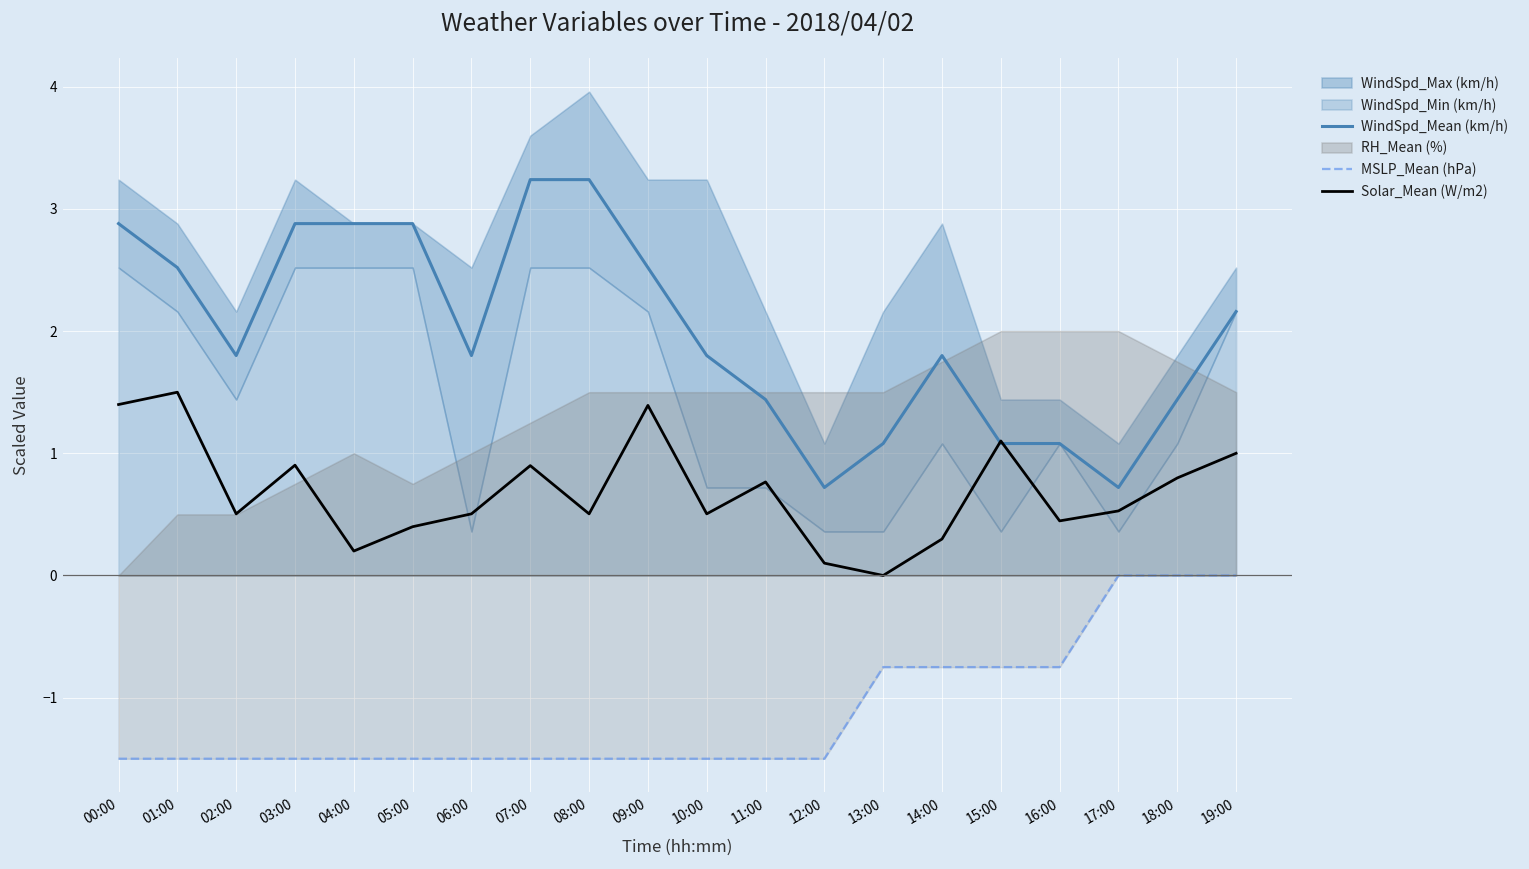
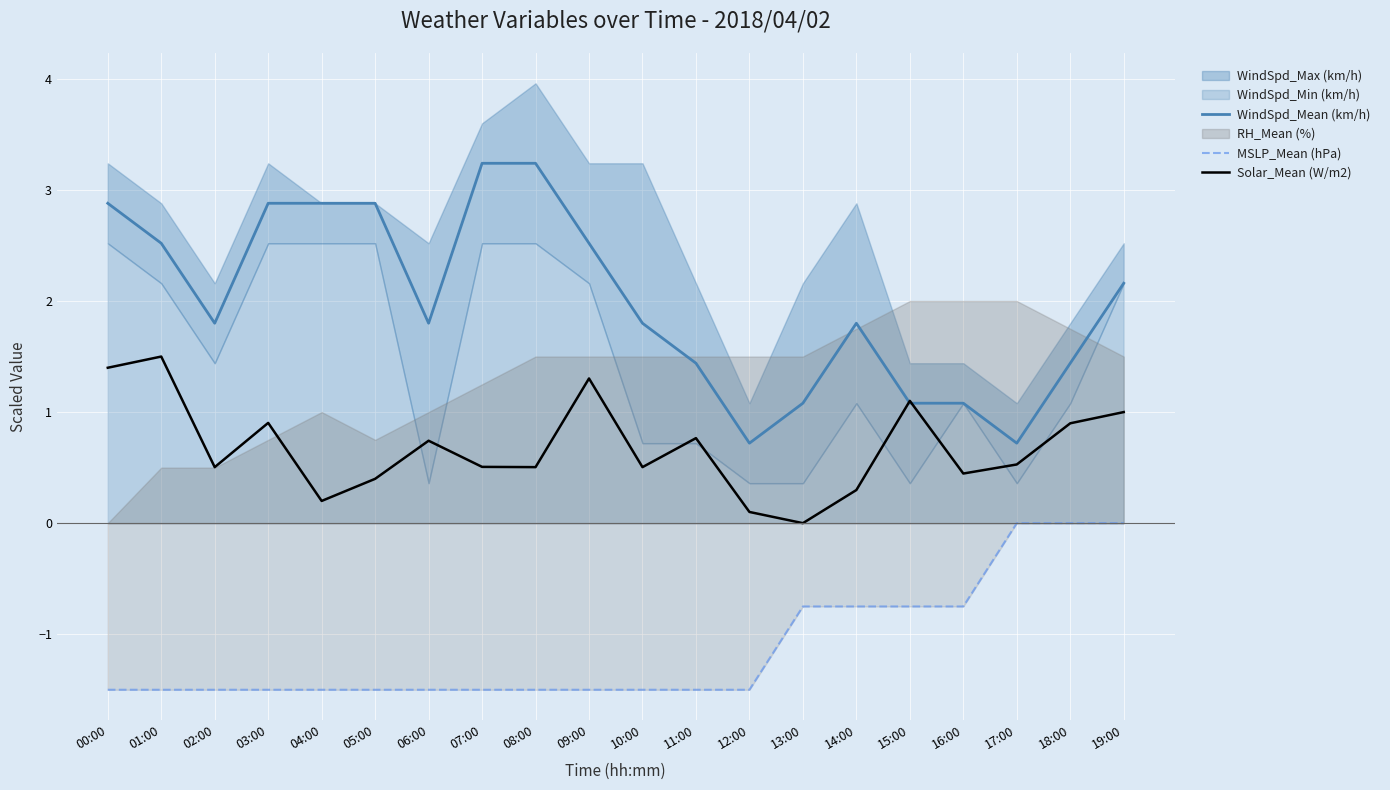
  {
    "MSLP_Mean (hPa)": {
      "00:00": -1.50,
      "01:00": -1.50,
      "02:00": -1.50,
      "03:00": -1.50,
      "04:00": -1.50,
      "05:00": -1.50,
      "06:00": -1.50,
      "07:00": -1.50,
      "08:00": -1.50,
      "09:00": -1.50,
      "10:00": -1.50,
      "11:00": -1.50,
      "12:00": -1.50,
      "13:00": -0.75,
      "14:00": -0.75,
      "15:00": -0.75,
      "16:00": -0.75
    },
    "Solar_Mean (W/m2)": {
      "00:00": 1.40,
      "01:00": 1.50,
      "03:00": 0.90,
      "04:00": 0.20,
      "05:00": 0.40,
-     "06:00": 0.50,
-     "07:00": 0.90,
+     "06:00": 0.74,
+     "07:00": 0.51,
      "08:00": 0.50,
-     "09:00": 1.39,
+     "09:00": 1.30,
      "10:00": 0.50,
      "11:00": 0.77,
      "12:00": 0.10,
      "14:00": 0.30,
      "16:00": 0.45,
      "17:00": 0.53,
-     "18:00": 0.80,
+     "18:00": 0.90,
      "19:00": 1.00
    }
  }
